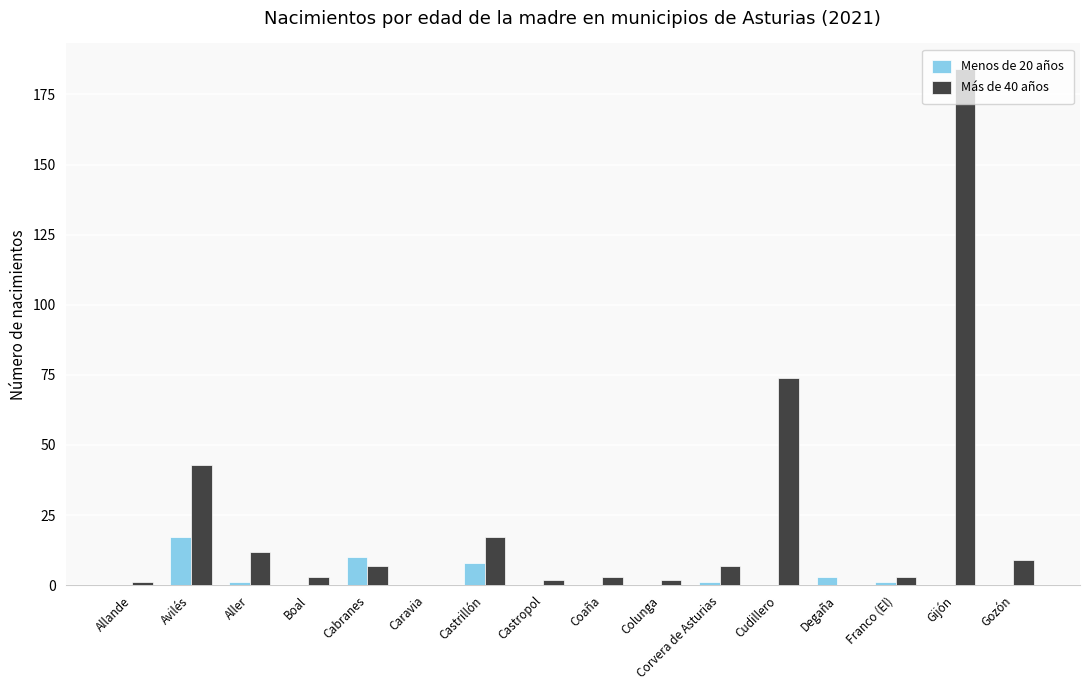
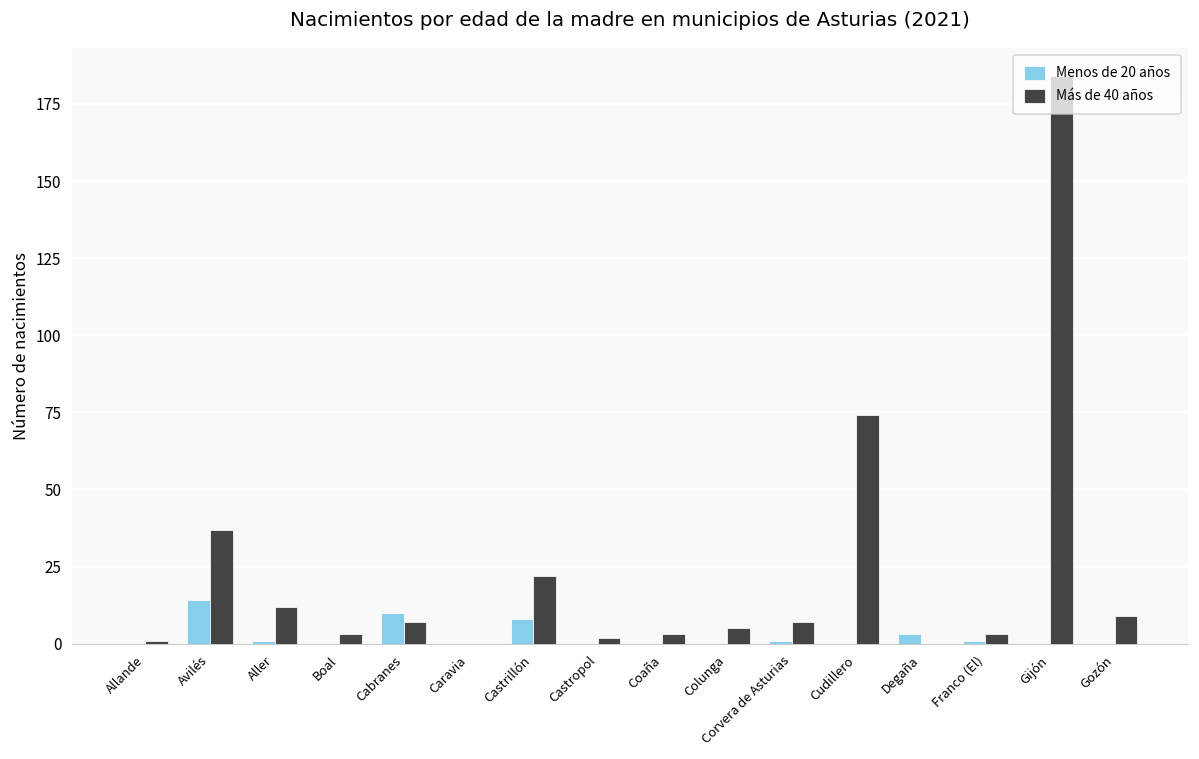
  {
    "Menos de 20 años": {
      "Allande": 0,
-     "Avilés": 17,
+     "Avilés": 14,
      "Aller": 1,
      "Boal": 0,
      "Cabranes": 10,
      "Caravia": 0,
      "Castrillón": 8,
      "Castropol": 0,
      "Coaña": 0,
      "Colunga": 0,
      "Corvera de Asturias": 1,
      "Cudillero": 0,
      "Degaña": 3,
      "Franco (El)": 1,
      "Gijón": 0,
      "Gozón": 0
    },
    "Más de 40 años": {
      "Allande": 1,
-     "Avilés": 43,
+     "Avilés": 37,
      "Aller": 12,
      "Boal": 3,
      "Cabranes": 7,
      "Caravia": 0,
-     "Castrillón": 17,
+     "Castrillón": 22,
      "Castropol": 2,
      "Coaña": 3,
-     "Colunga": 2,
+     "Colunga": 5,
      "Corvera de Asturias": 7,
      "Cudillero": 74,
      "Degaña": 0,
      "Franco (El)": 3,
      "Gozón": 9
    }
  }
